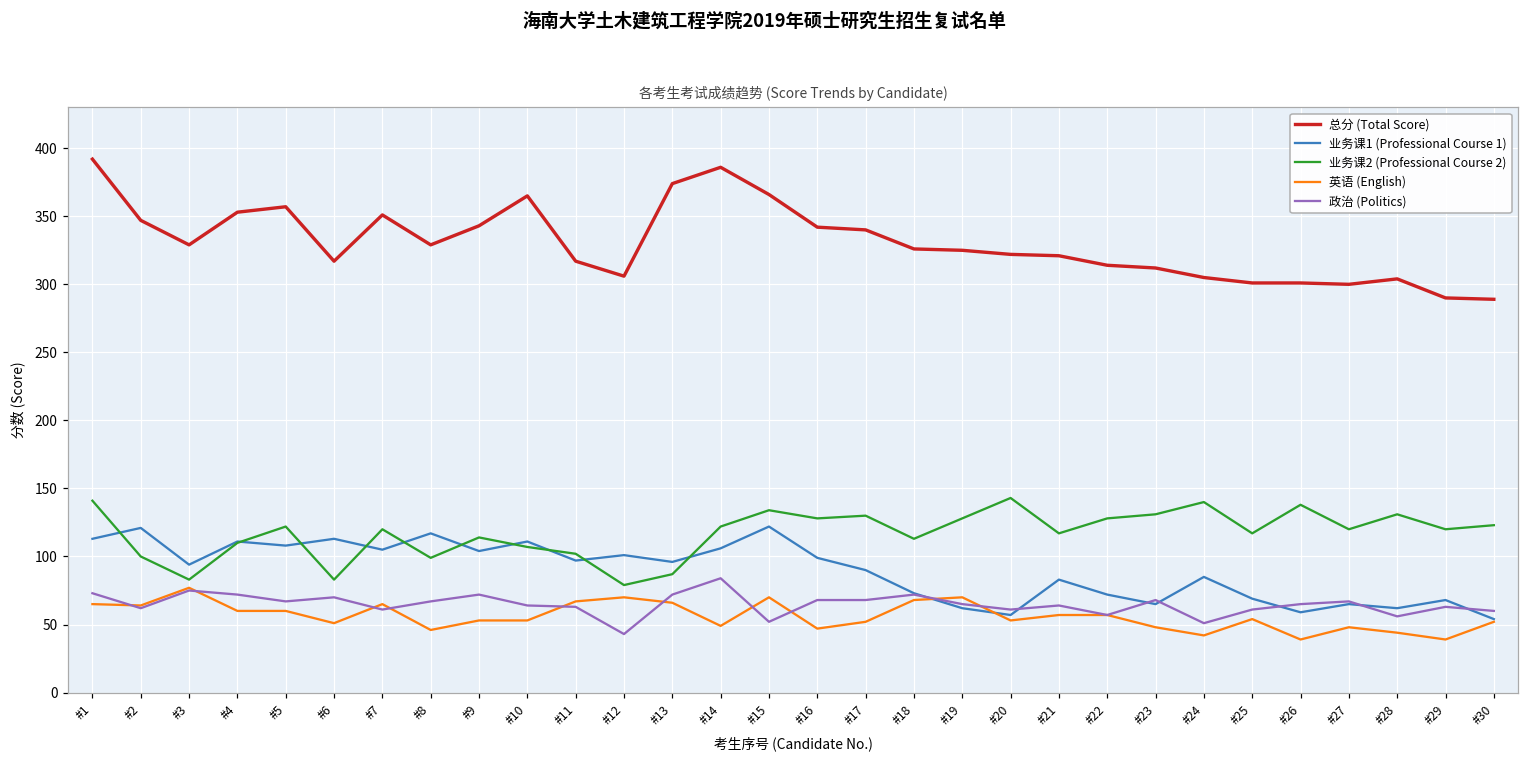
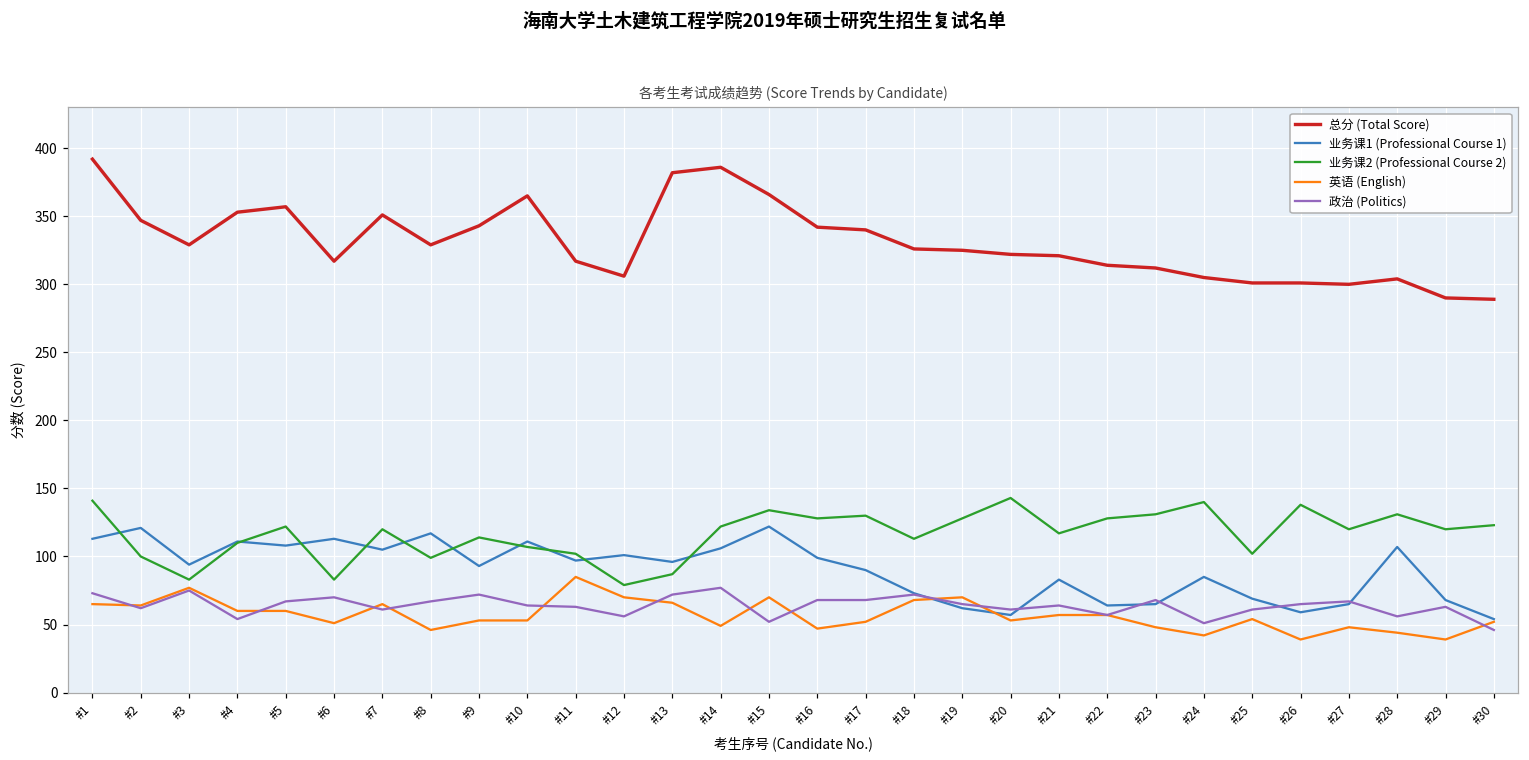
  {
    "总分 (Total Score)": {
      "#1": 392,
      "#2": 347,
      "#3": 329,
      "#4": 353,
      "#5": 357,
      "#6": 317,
      "#7": 351,
      "#8": 329,
      "#9": 343,
      "#10": 365,
      "#11": 317,
      "#12": 306,
-     "#13": 374,
+     "#13": 382,
      "#14": 386,
      "#15": 366,
      "#16": 342,
      "#17": 340,
      "#18": 326,
      "#19": 325,
      "#20": 322,
      "#21": 321,
      "#22": 314,
      "#23": 312,
      "#24": 305,
      "#25": 301,
      "#26": 301,
      "#27": 300,
      "#28": 304,
      "#29": 290,
      "#30": 289
    },
    "业务课1 (Professional Course 1)": {
      "#1": 113,
      "#2": 121,
      "#3": 94,
      "#5": 108,
      "#6": 113,
      "#7": 105,
      "#8": 117,
-     "#9": 104,
+     "#9": 93,
      "#10": 111,
      "#11": 97,
      "#12": 101,
      "#13": 96,
      "#14": 106,
      "#15": 122,
      "#16": 99,
      "#17": 90,
      "#19": 62,
      "#20": 57,
      "#21": 83,
-     "#22": 72,
+     "#22": 64,
      "#23": 65,
      "#24": 85,
      "#25": 69,
      "#26": 59,
-     "#28": 62,
+     "#28": 107,
      "#29": 68
    },
    "业务课2 (Professional Course 2)": {
      "#1": 141,
      "#2": 100,
      "#3": 83,
      "#5": 122,
      "#6": 83,
      "#7": 120,
      "#8": 99,
      "#9": 114,
      "#10": 107,
      "#11": 102,
      "#12": 79,
      "#13": 87,
      "#14": 122,
      "#15": 134,
      "#16": 128,
      "#17": 130,
      "#18": 113,
      "#19": 128,
      "#20": 143,
      "#21": 117,
      "#22": 128,
      "#23": 131,
      "#24": 140,
-     "#25": 117,
+     "#25": 102,
      "#26": 138,
      "#27": 120,
      "#28": 131,
      "#29": 120,
      "#30": 123
    },
    "英语 (English)": {
      "#1": 65,
      "#4": 60,
      "#5": 60,
      "#6": 51,
      "#7": 65,
      "#8": 46,
      "#9": 53,
      "#10": 53,
-     "#11": 67,
+     "#11": 85,
      "#12": 70,
      "#13": 66,
      "#14": 49,
      "#15": 70,
      "#16": 47,
      "#17": 52,
      "#18": 68,
      "#19": 70,
      "#20": 53,
      "#21": 57,
      "#23": 48,
      "#24": 42,
      "#25": 54,
      "#26": 39,
      "#27": 48,
      "#28": 44,
      "#29": 39
    },
    "政治 (Politics)": {
      "#1": 73,
-     "#4": 72,
+     "#4": 54,
      "#5": 67,
      "#6": 70,
      "#7": 61,
      "#8": 67,
      "#9": 72,
      "#10": 64,
      "#11": 63,
-     "#12": 43,
+     "#12": 56,
      "#13": 72,
-     "#14": 84,
+     "#14": 77,
      "#15": 52,
      "#16": 68,
      "#17": 68,
      "#19": 65,
      "#20": 61,
      "#21": 64,
      "#23": 68,
      "#24": 51,
      "#25": 61,
      "#26": 65,
      "#28": 56,
      "#29": 63,
-     "#30": 60
+     "#30": 46
    }
  }
